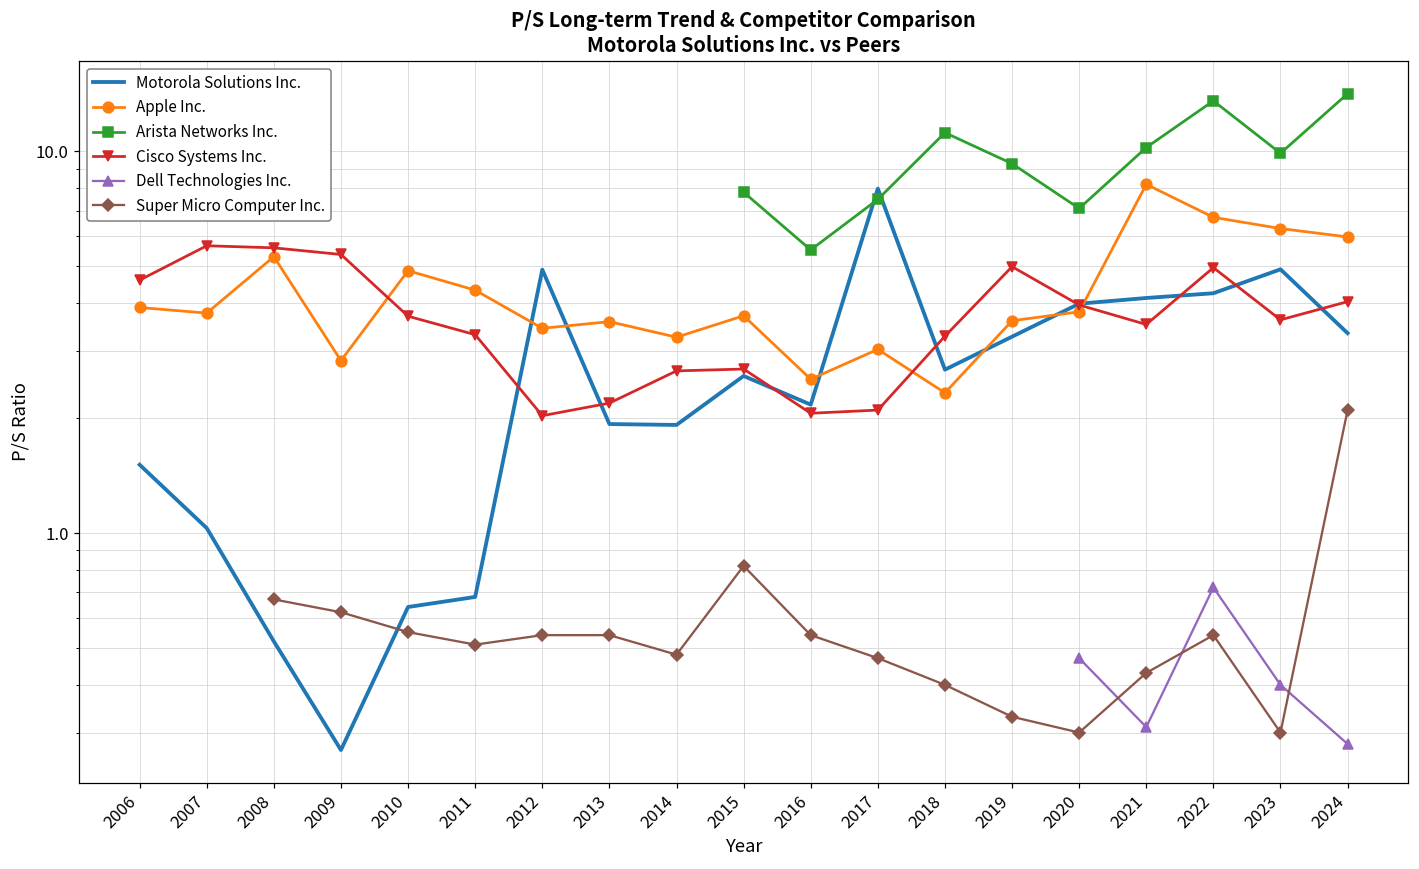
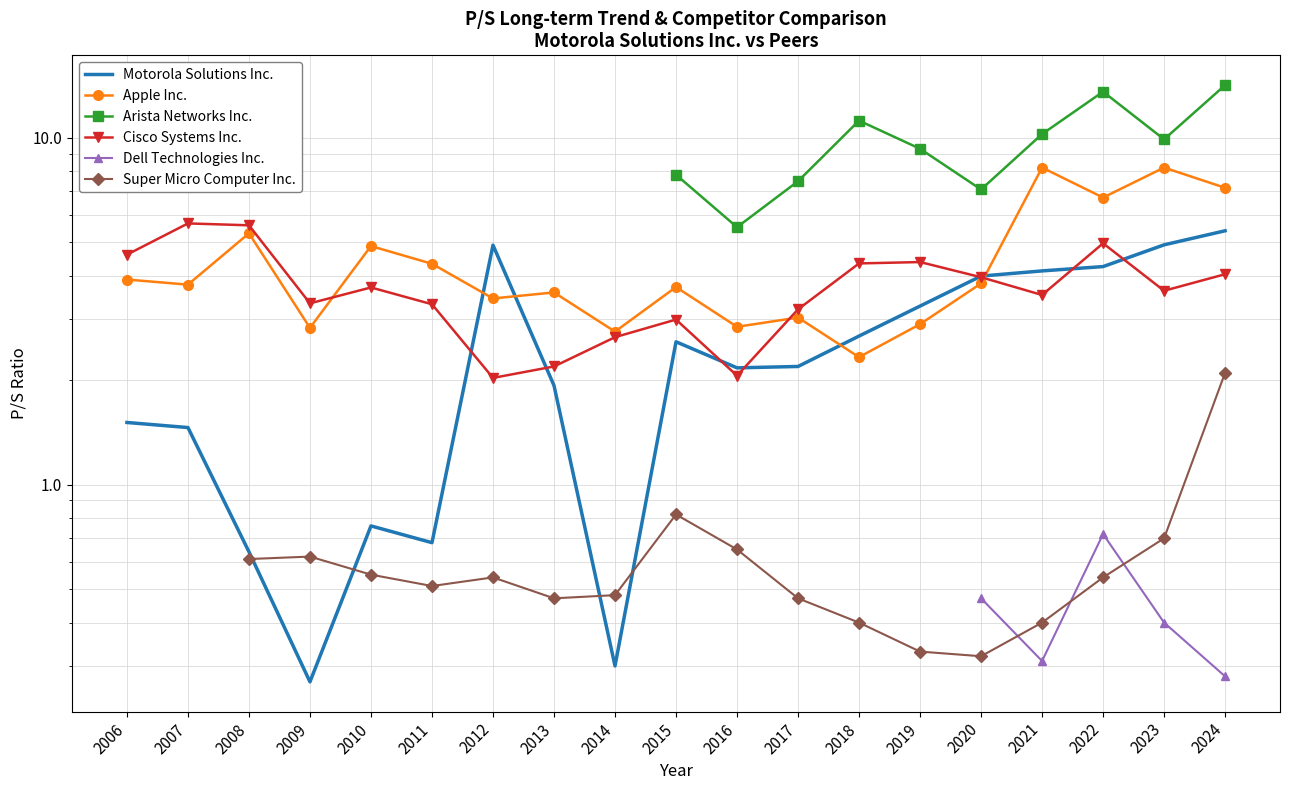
  {
    "Motorola Solutions Inc.": {
      "2006": 1.5,
-     "2007": 1.03,
-     "2008": 0.52,
+     "2007": 1.46,
+     "2008": 0.64,
      "2009": 0.27,
-     "2010": 0.64,
+     "2010": 0.76,
      "2011": 0.68,
      "2012": 4.9,
      "2013": 1.9,
-     "2014": 1.9,
+     "2014": 0.30,
      "2015": 2.6,
      "2016": 2.2,
-     "2017": 8.0,
+     "2017": 2.2,
      "2018": 2.7,
      "2019": 3.3,
      "2021": 4.1,
      "2022": 4.3,
      "2023": 4.9,
-     "2024": 3.3
+     "2024": 5.4
    },
    "Apple Inc.": {
      "2006": 3.9,
      "2007": 3.8,
      "2008": 5.3,
      "2009": 2.8,
      "2010": 4.9,
      "2011": 4.3,
      "2012": 3.4,
      "2013": 3.6,
-     "2014": 3.3,
+     "2014": 2.8,
      "2015": 3.7,
-     "2016": 2.5,
+     "2016": 2.9,
      "2017": 3.0,
      "2018": 2.3,
-     "2019": 3.6,
+     "2019": 2.9,
      "2020": 3.8,
      "2021": 8.2,
      "2022": 6.7,
-     "2023": 6.3,
-     "2024": 6.0
+     "2023": 8.2,
+     "2024": 7.2
    },
    "Arista Networks Inc.": {
      "2015": 7.8,
      "2016": 5.5,
      "2017": 7.5,
      "2018": 11.2,
      "2019": 9.3,
      "2020": 7.1,
      "2021": 10.2,
      "2022": 13.6,
      "2023": 9.9,
      "2024": 14.2
    },
    "Cisco Systems Inc.": {
      "2006": 4.6,
      "2007": 5.7,
      "2008": 5.6,
-     "2009": 5.4,
+     "2009": 3.3,
      "2010": 3.7,
      "2011": 3.3,
      "2012": 2.0,
      "2013": 2.2,
      "2014": 2.7,
-     "2015": 2.7,
+     "2015": 3.0,
      "2016": 2.1,
-     "2017": 2.1,
-     "2018": 3.3,
-     "2019": 5.0,
+     "2017": 3.2,
+     "2018": 4.3,
+     "2019": 4.4,
      "2021": 3.5,
      "2022": 5.0,
      "2023": 3.6,
      "2024": 4.0
    },
    "Dell Technologies Inc.": {
      "2020": 0.47,
      "2021": 0.31,
      "2022": 0.72,
      "2023": 0.40,
      "2024": 0.28
    },
    "Super Micro Computer Inc.": {
-     "2008": 0.67,
+     "2008": 0.61,
      "2009": 0.62,
      "2010": 0.55,
      "2011": 0.51,
      "2012": 0.54,
-     "2013": 0.54,
+     "2013": 0.47,
      "2014": 0.48,
      "2015": 0.82,
-     "2016": 0.54,
+     "2016": 0.65,
      "2017": 0.47,
      "2018": 0.40,
      "2019": 0.33,
-     "2020": 0.30,
-     "2021": 0.43,
+     "2020": 0.32,
+     "2021": 0.40,
      "2022": 0.54,
-     "2023": 0.3,
+     "2023": 0.7,
      "2024": 2.1
    }
  }
